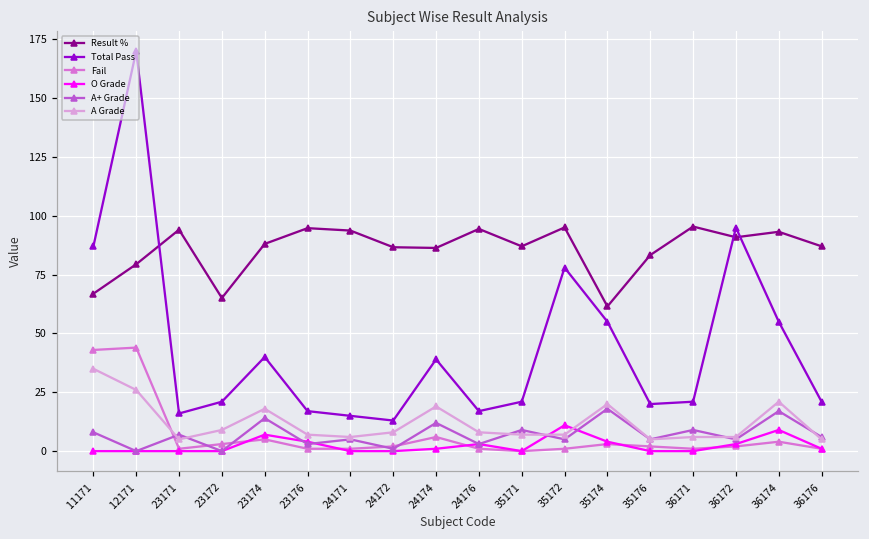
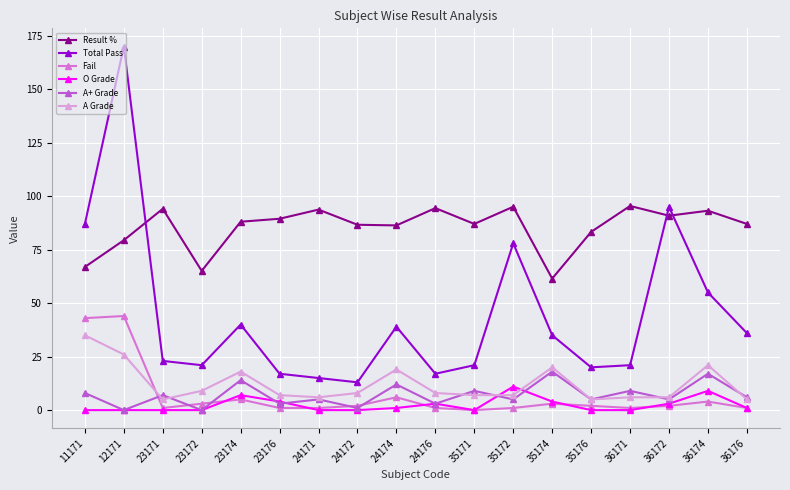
  {
    "Result %": {
      "11171": 67,
      "12171": 79,
      "23171": 94,
      "23172": 65,
      "23174": 88,
-     "23176": 95,
+     "23176": 89,
      "24171": 94,
      "24172": 87,
      "24174": 86,
      "24176": 94,
      "35171": 87,
      "35172": 95,
      "35174": 61,
      "35176": 83,
      "36171": 95,
      "36172": 91,
      "36174": 93,
      "36176": 87
    },
    "Total Pass": {
      "11171": 87,
-     "23171": 16,
+     "23171": 23,
      "23172": 21,
      "23174": 40,
      "23176": 17,
      "24171": 15,
      "24172": 13,
      "24174": 39,
      "24176": 17,
      "35171": 21,
      "35172": 78,
-     "35174": 55,
+     "35174": 35,
      "35176": 20,
      "36171": 21,
      "36172": 95,
      "36174": 55,
-     "36176": 21
+     "36176": 36
    },
    "O Grade": {
      "11171": 0,
      "23174": 7,
      "24174": 1,
      "35172": 11,
      "35176": 0,
      "36174": 9
    }
  }
